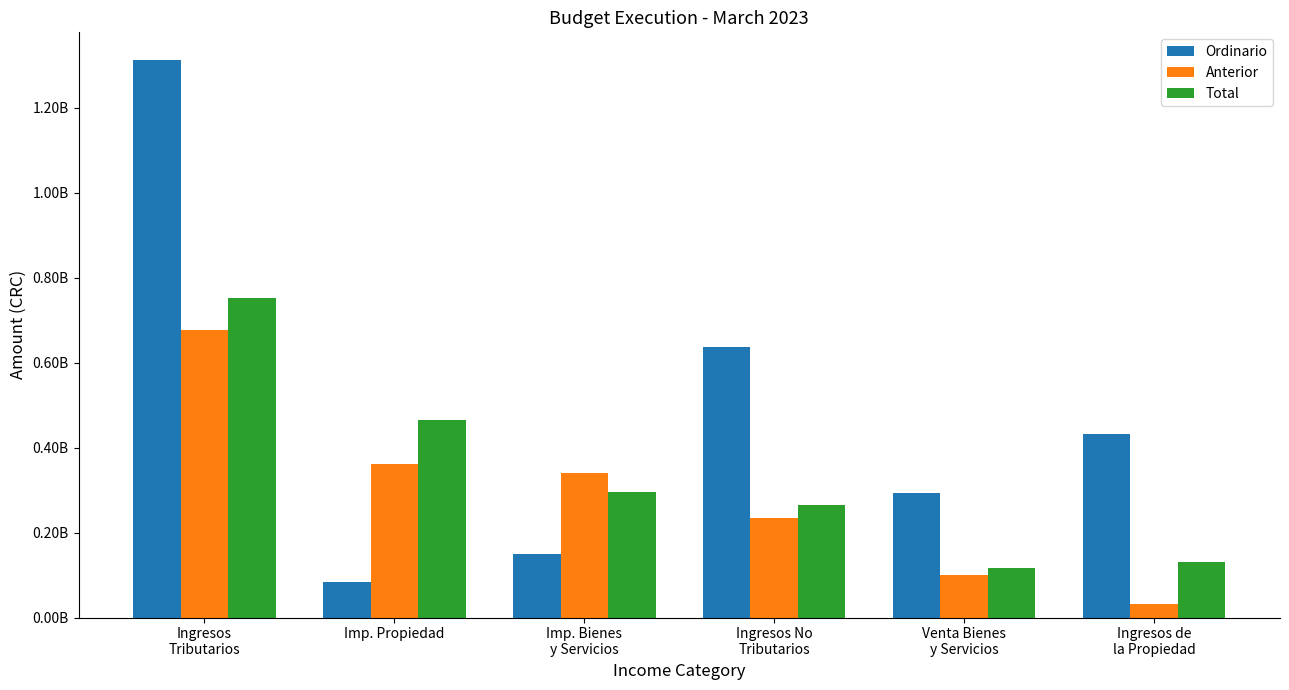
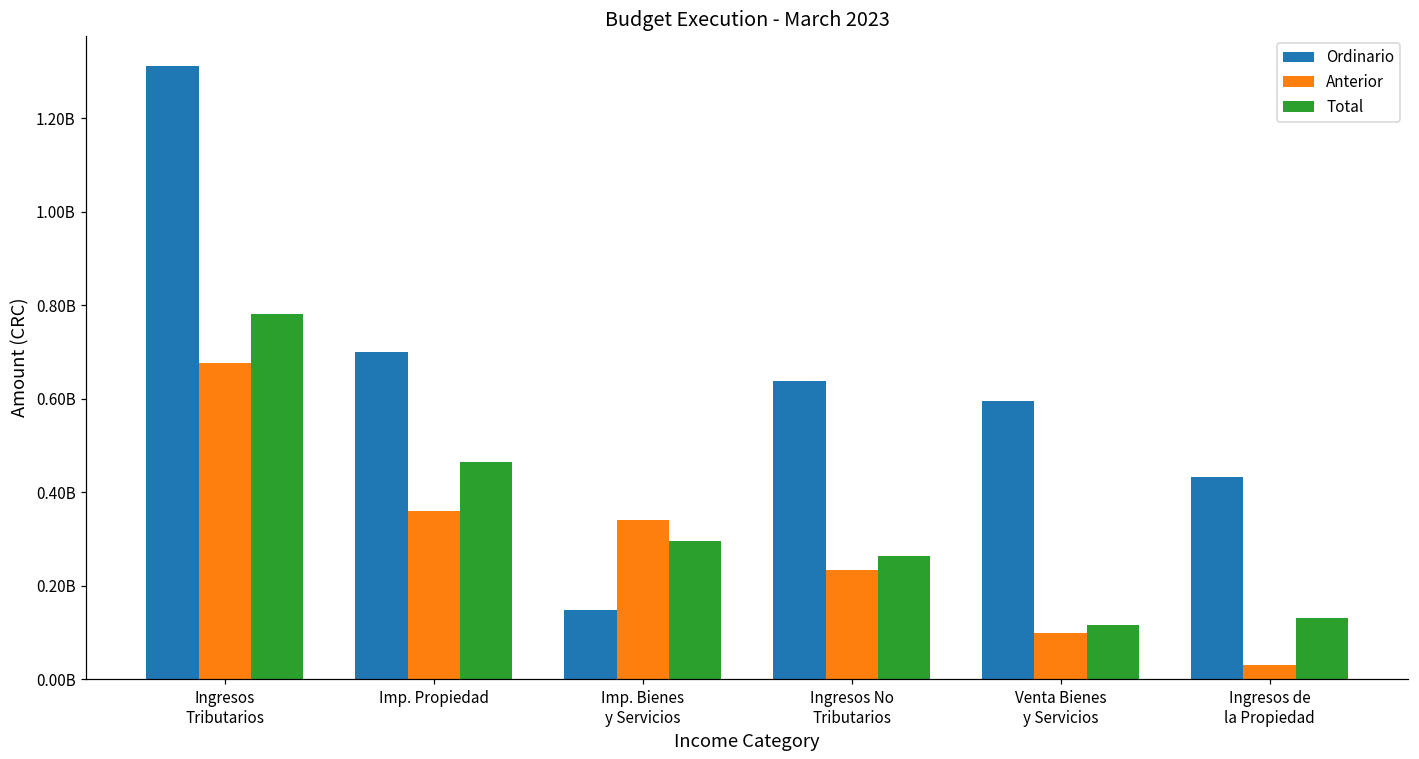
  {
    "Ordinario": {
      "Ingresos Tributarios": 1310000000,
-     "Imp. Propiedad": 80000000,
+     "Imp. Propiedad": 700000000,
      "Imp. Bienes y Servicios": 150000000,
      "Ingresos No Tributarios": 640000000,
-     "Venta Bienes y Servicios": 290000000,
+     "Venta Bienes y Servicios": 600000000,
      "Ingresos de la Propiedad": 430000000
    },
    "Anterior": {
      "Ingresos Tributarios": 680000000,
      "Imp. Propiedad": 360000000,
      "Imp. Bienes y Servicios": 340000000,
      "Ingresos No Tributarios": 230000000,
      "Venta Bienes y Servicios": 100000000,
      "Ingresos de la Propiedad": 30000000
    },
    "Total": {
-     "Ingresos Tributarios": 750000000,
+     "Ingresos Tributarios": 780000000,
      "Imp. Propiedad": 470000000,
      "Imp. Bienes y Servicios": 300000000,
      "Ingresos No Tributarios": 260000000,
      "Venta Bienes y Servicios": 120000000,
      "Ingresos de la Propiedad": 130000000
    }
  }
